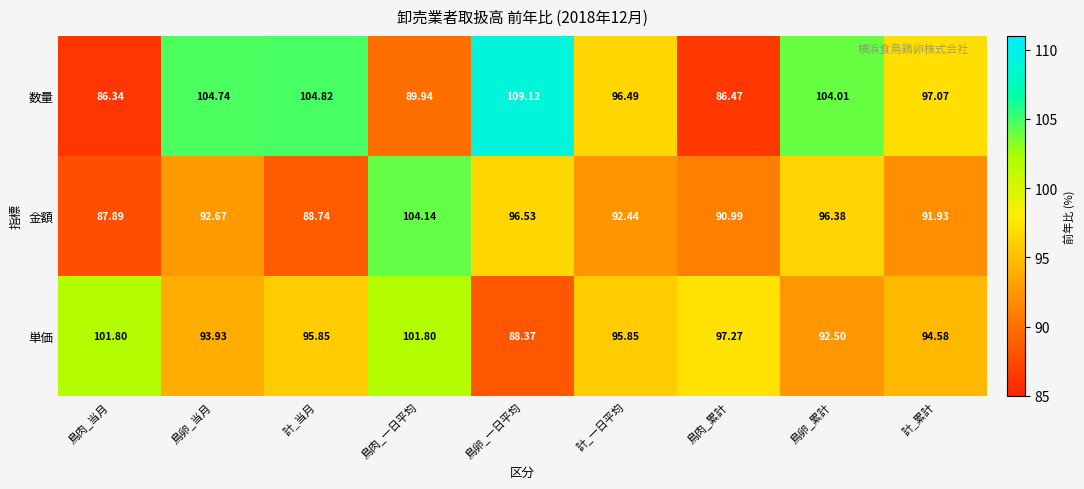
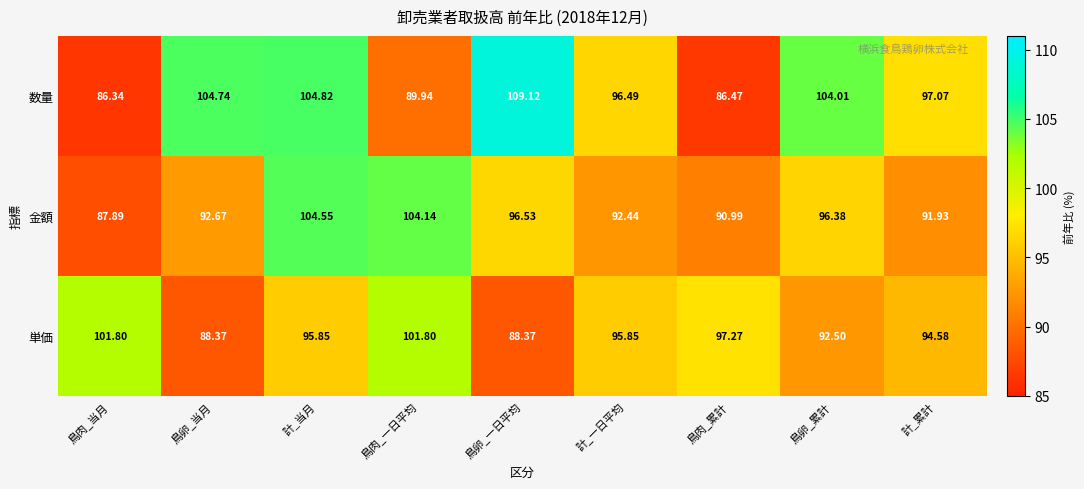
  {
    "数量": {
      "鳥肉_当月": 86.34,
      "鳥卵_当月": 104.74,
      "計_当月": 104.82,
      "鳥肉_一日平均": 89.94,
      "鳥卵_一日平均": 109.12,
      "計_一日平均": 96.49,
      "鳥肉_累計": 86.47,
      "鳥卵_累計": 104.01
    },
    "金額": {
      "鳥肉_当月": 87.89,
      "鳥卵_当月": 92.67,
-     "計_当月": 88.74,
+     "計_当月": 104.55,
      "鳥肉_一日平均": 104.14,
      "鳥卵_一日平均": 96.53,
      "計_一日平均": 92.44,
      "鳥肉_累計": 90.99,
      "鳥卵_累計": 96.38,
      "計_累計": 91.93
    },
    "単価": {
      "鳥肉_当月": 101.80,
-     "鳥卵_当月": 93.93,
+     "鳥卵_当月": 88.37,
      "計_当月": 95.85,
      "鳥肉_一日平均": 101.80,
      "鳥卵_一日平均": 88.37,
      "計_一日平均": 95.85,
      "鳥肉_累計": 97.27,
      "鳥卵_累計": 92.50,
      "計_累計": 94.58
    }
  }
